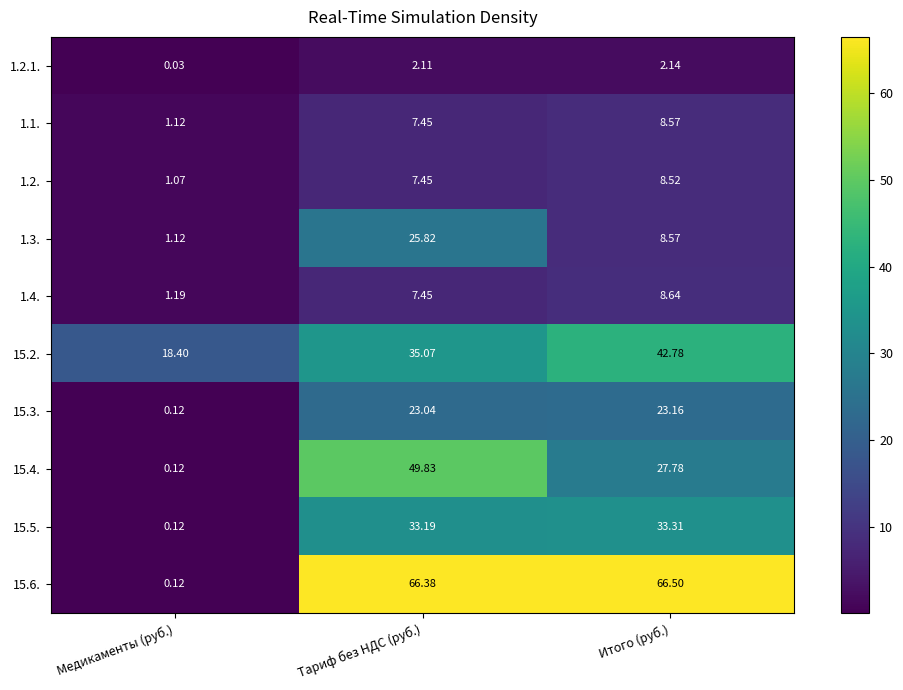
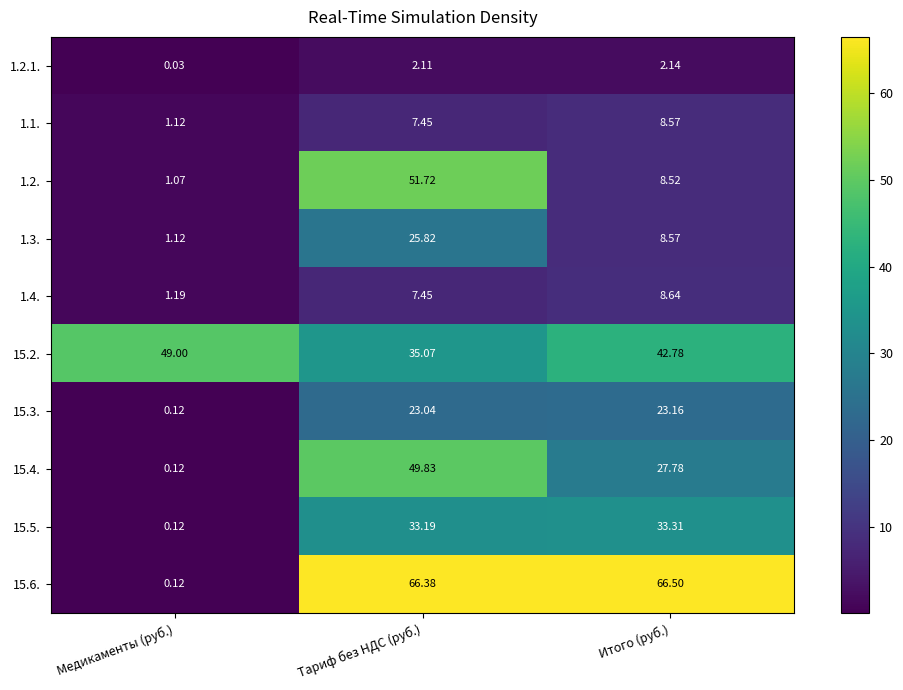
  {
    "1.2.1.": {
      "Медикаменты (руб.)": 0.03,
      "Тариф без НДС (руб.)": 2.11,
      "Итого (руб.)": 2.14
    },
    "1.1.": {
      "Медикаменты (руб.)": 1.12,
      "Тариф без НДС (руб.)": 7.45,
      "Итого (руб.)": 8.57
    },
    "1.2.": {
      "Медикаменты (руб.)": 1.07,
-     "Тариф без НДС (руб.)": 7.45,
+     "Тариф без НДС (руб.)": 51.72,
      "Итого (руб.)": 8.52
    },
    "1.3.": {
      "Медикаменты (руб.)": 1.12,
      "Тариф без НДС (руб.)": 25.82,
      "Итого (руб.)": 8.57
    },
    "1.4.": {
      "Медикаменты (руб.)": 1.19,
      "Тариф без НДС (руб.)": 7.45,
      "Итого (руб.)": 8.64
    },
    "15.2.": {
-     "Медикаменты (руб.)": 18.40,
+     "Медикаменты (руб.)": 49.00,
      "Тариф без НДС (руб.)": 35.07,
      "Итого (руб.)": 42.78
    },
    "15.3.": {
      "Медикаменты (руб.)": 0.12,
      "Тариф без НДС (руб.)": 23.04,
      "Итого (руб.)": 23.16
    },
    "15.4.": {
      "Медикаменты (руб.)": 0.12,
      "Тариф без НДС (руб.)": 49.83,
      "Итого (руб.)": 27.78
    },
    "15.5.": {
      "Медикаменты (руб.)": 0.12,
      "Тариф без НДС (руб.)": 33.19,
      "Итого (руб.)": 33.31
    },
    "15.6.": {
      "Медикаменты (руб.)": 0.12,
      "Тариф без НДС (руб.)": 66.38,
      "Итого (руб.)": 66.50
    }
  }
